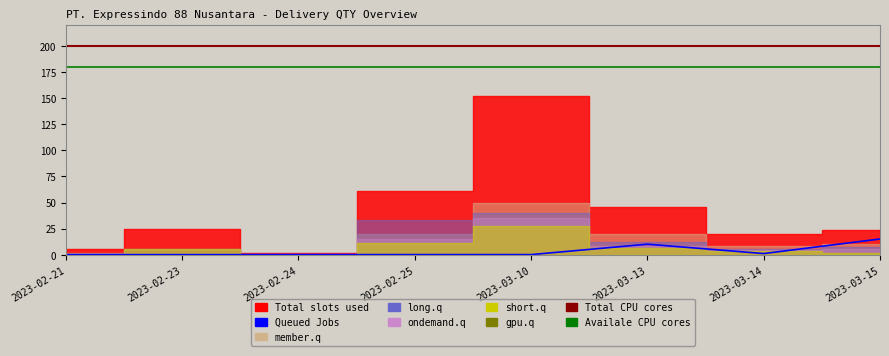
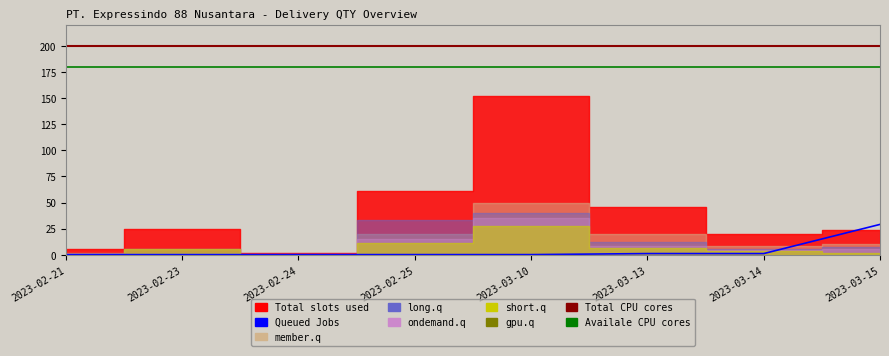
  {
    "Queued Jobs": {
      "2023-02-23": 0,
      "2023-02-24": 0,
      "2023-02-25": 0,
      "2023-03-10": 0,
-     "2023-03-13": 10,
+     "2023-03-13": 1,
      "2023-03-14": 1,
-     "2023-03-15": 15
+     "2023-03-15": 29
    }
  }
